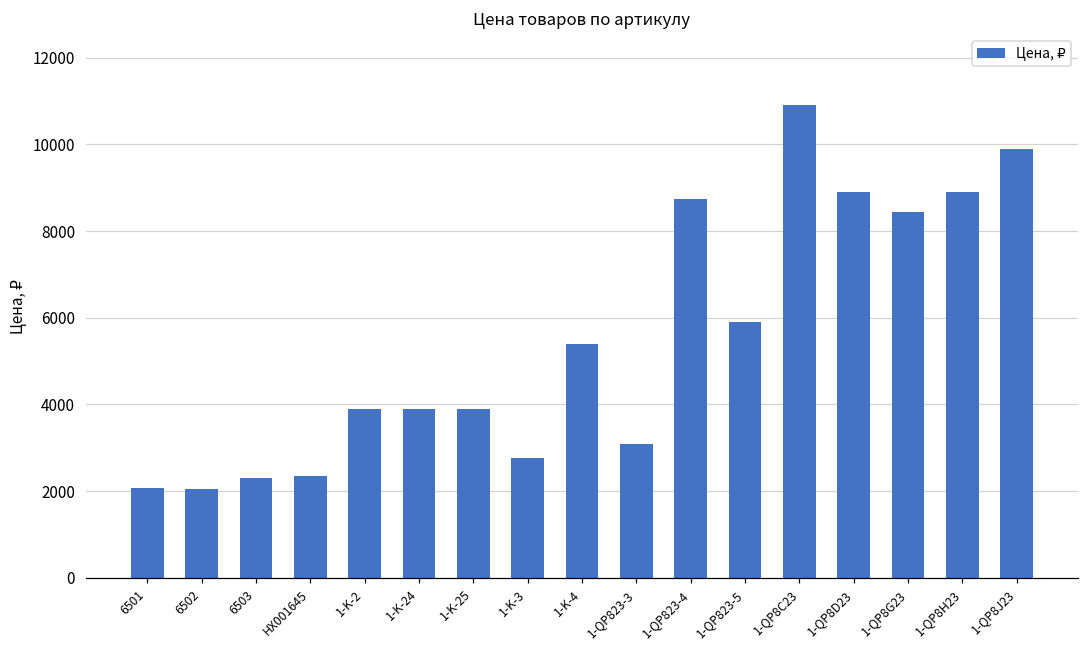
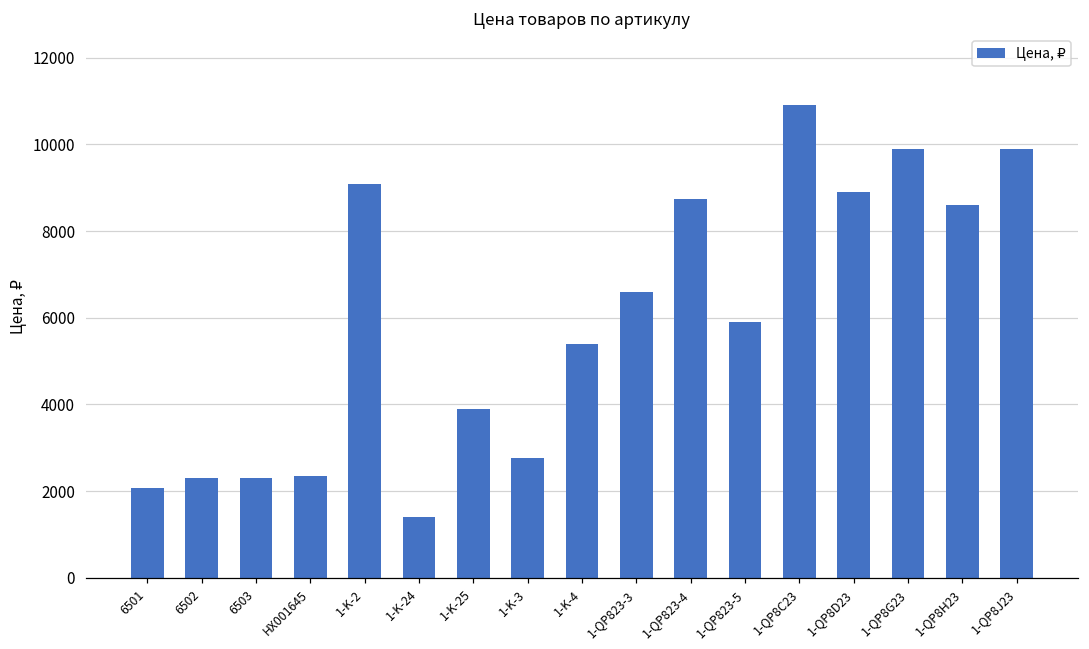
  {
    "6501": 2100,
-   "6502": 2100,
+   "6502": 2300,
    "6503": 2300,
    "HX001645": 2300,
-   "1-K-2": 3900,
-   "1-K-24": 3900,
+   "1-K-2": 9100,
+   "1-K-24": 1400,
    "1-K-25": 3900,
    "1-K-3": 2800,
    "1-K-4": 5400,
-   "1-QP823-3": 3100,
+   "1-QP823-3": 6600,
    "1-QP823-4": 8700,
    "1-QP823-5": 5900,
    "1-QP8C23": 10900,
    "1-QP8D23": 8900,
-   "1-QP8G23": 8400,
-   "1-QP8H23": 8900,
+   "1-QP8G23": 9900,
+   "1-QP8H23": 8600,
    "1-QP8J23": 9900
  }
